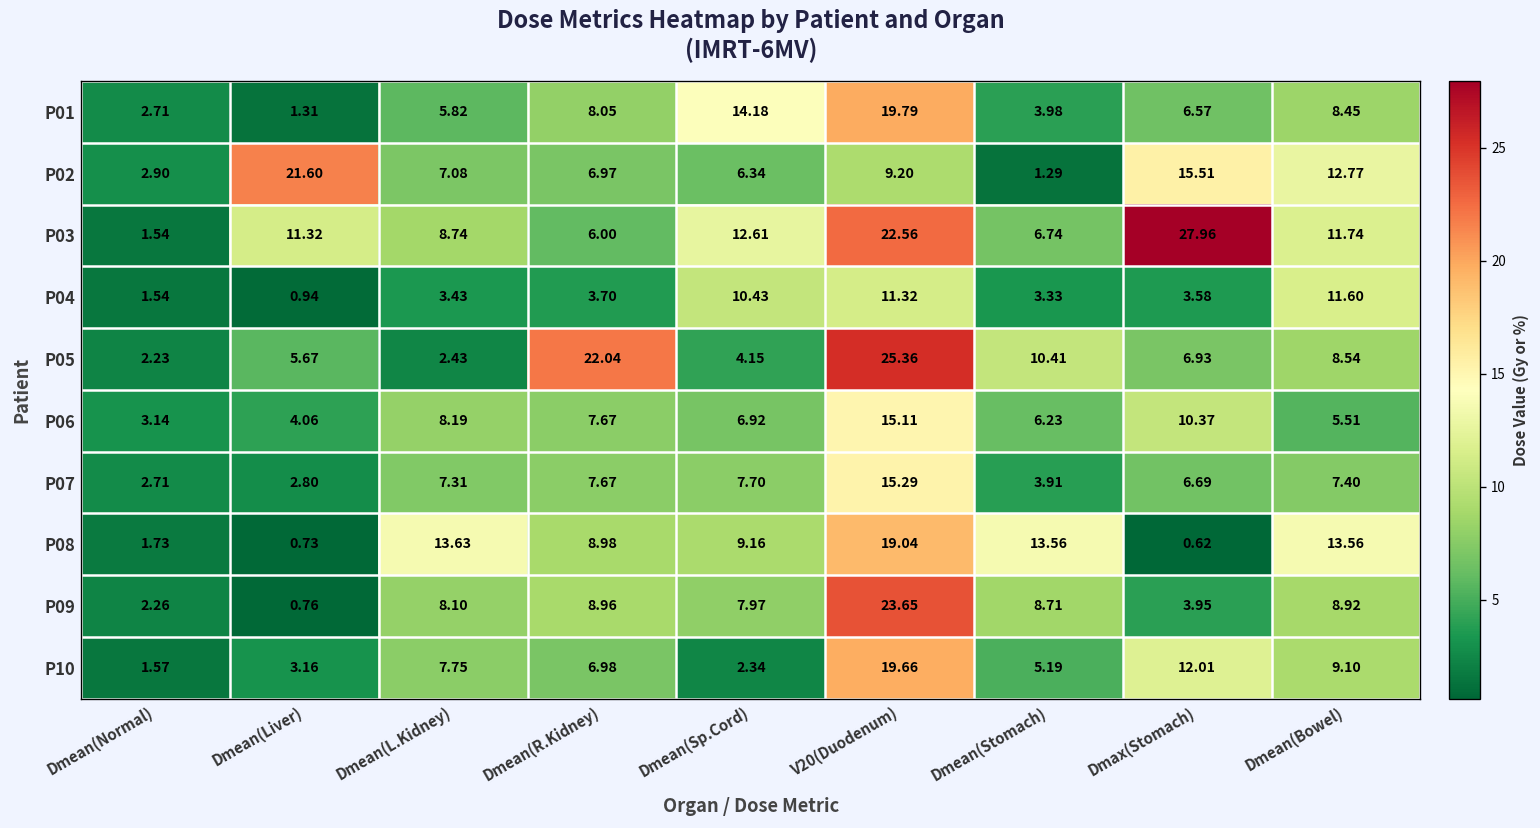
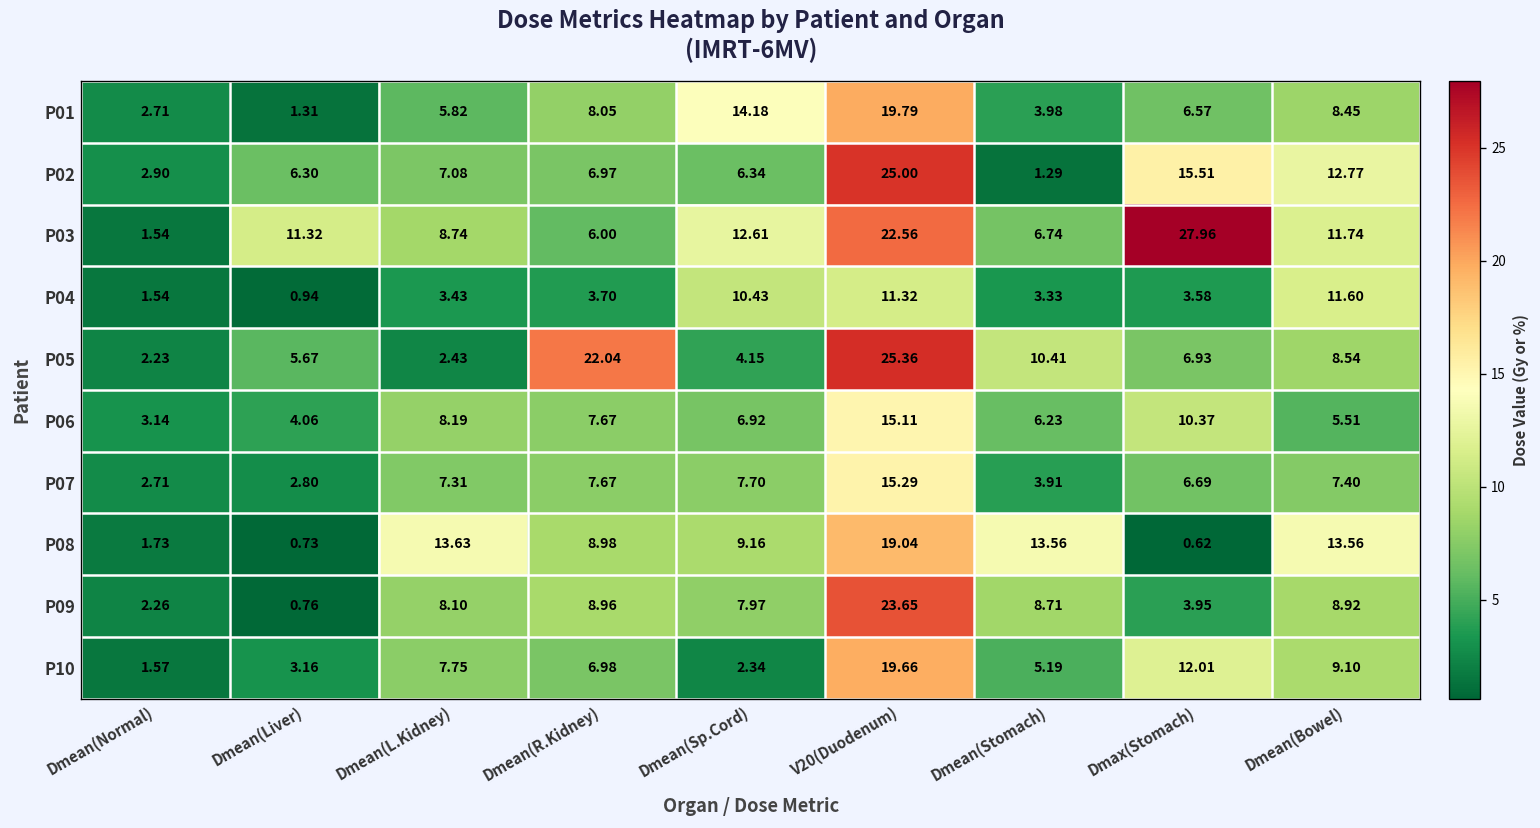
  {
    "P01": {
      "Dmean(Normal)": 2.71,
      "Dmean(Liver)": 1.31,
      "Dmean(L.Kidney)": 5.82,
      "Dmean(R.Kidney)": 8.05,
      "Dmean(Sp.Cord)": 14.18,
      "V20(Duodenum)": 19.79,
      "Dmean(Stomach)": 3.98,
      "Dmax(Stomach)": 6.57,
      "Dmean(Bowel)": 8.45
    },
    "P02": {
      "Dmean(Normal)": 2.90,
-     "Dmean(Liver)": 21.60,
+     "Dmean(Liver)": 6.30,
      "Dmean(L.Kidney)": 7.08,
      "Dmean(R.Kidney)": 6.97,
      "Dmean(Sp.Cord)": 6.34,
-     "V20(Duodenum)": 9.20,
+     "V20(Duodenum)": 25.00,
      "Dmean(Stomach)": 1.29,
      "Dmax(Stomach)": 15.51,
      "Dmean(Bowel)": 12.77
    },
    "P03": {
      "Dmean(Normal)": 1.54,
      "Dmean(Liver)": 11.32,
      "Dmean(L.Kidney)": 8.74,
      "Dmean(R.Kidney)": 6.00,
      "Dmean(Sp.Cord)": 12.61,
      "V20(Duodenum)": 22.56,
      "Dmean(Stomach)": 6.74,
      "Dmax(Stomach)": 27.96,
      "Dmean(Bowel)": 11.74
    },
    "P04": {
      "Dmean(Normal)": 1.54,
      "Dmean(Liver)": 0.94,
      "Dmean(L.Kidney)": 3.43,
      "Dmean(R.Kidney)": 3.70,
      "Dmean(Sp.Cord)": 10.43,
      "V20(Duodenum)": 11.32,
      "Dmean(Stomach)": 3.33,
      "Dmax(Stomach)": 3.58,
      "Dmean(Bowel)": 11.60
    },
    "P05": {
      "Dmean(Normal)": 2.23,
      "Dmean(Liver)": 5.67,
      "Dmean(L.Kidney)": 2.43,
      "Dmean(R.Kidney)": 22.04,
      "Dmean(Sp.Cord)": 4.15,
      "V20(Duodenum)": 25.36,
      "Dmean(Stomach)": 10.41,
      "Dmax(Stomach)": 6.93,
      "Dmean(Bowel)": 8.54
    },
    "P06": {
      "Dmean(Normal)": 3.14,
      "Dmean(Liver)": 4.06,
      "Dmean(L.Kidney)": 8.19,
      "Dmean(R.Kidney)": 7.67,
      "Dmean(Sp.Cord)": 6.92,
      "V20(Duodenum)": 15.11,
      "Dmean(Stomach)": 6.23,
      "Dmax(Stomach)": 10.37,
      "Dmean(Bowel)": 5.51
    },
    "P07": {
      "Dmean(Normal)": 2.71,
      "Dmean(Liver)": 2.80,
      "Dmean(L.Kidney)": 7.31,
      "Dmean(R.Kidney)": 7.67,
      "Dmean(Sp.Cord)": 7.70,
      "V20(Duodenum)": 15.29,
      "Dmean(Stomach)": 3.91,
      "Dmax(Stomach)": 6.69,
      "Dmean(Bowel)": 7.40
    },
    "P08": {
      "Dmean(Normal)": 1.73,
      "Dmean(Liver)": 0.73,
      "Dmean(L.Kidney)": 13.63,
      "Dmean(R.Kidney)": 8.98,
      "Dmean(Sp.Cord)": 9.16,
      "V20(Duodenum)": 19.04,
      "Dmean(Stomach)": 13.56,
      "Dmax(Stomach)": 0.62,
      "Dmean(Bowel)": 13.56
    },
    "P09": {
      "Dmean(Normal)": 2.26,
      "Dmean(Liver)": 0.76,
      "Dmean(L.Kidney)": 8.10,
      "Dmean(R.Kidney)": 8.96,
      "Dmean(Sp.Cord)": 7.97,
      "V20(Duodenum)": 23.65,
      "Dmean(Stomach)": 8.71,
      "Dmax(Stomach)": 3.95,
      "Dmean(Bowel)": 8.92
    },
    "P10": {
      "Dmean(Normal)": 1.57,
      "Dmean(Liver)": 3.16,
      "Dmean(L.Kidney)": 7.75,
      "Dmean(R.Kidney)": 6.98,
      "Dmean(Sp.Cord)": 2.34,
      "V20(Duodenum)": 19.66,
      "Dmean(Stomach)": 5.19,
      "Dmax(Stomach)": 12.01,
      "Dmean(Bowel)": 9.10
    }
  }
